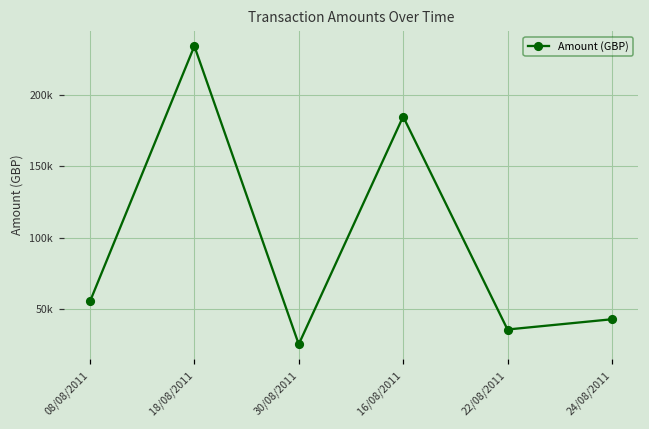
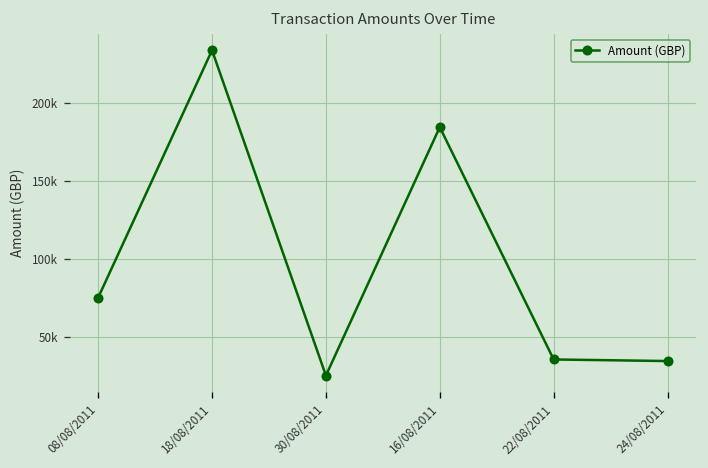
  {
-   "08/08/2011": 55000,
+   "08/08/2011": 75000,
    "18/08/2011": 234000,
    "30/08/2011": 25000,
    "16/08/2011": 185000,
    "22/08/2011": 36000,
-   "24/08/2011": 43000
+   "24/08/2011": 35000
  }
